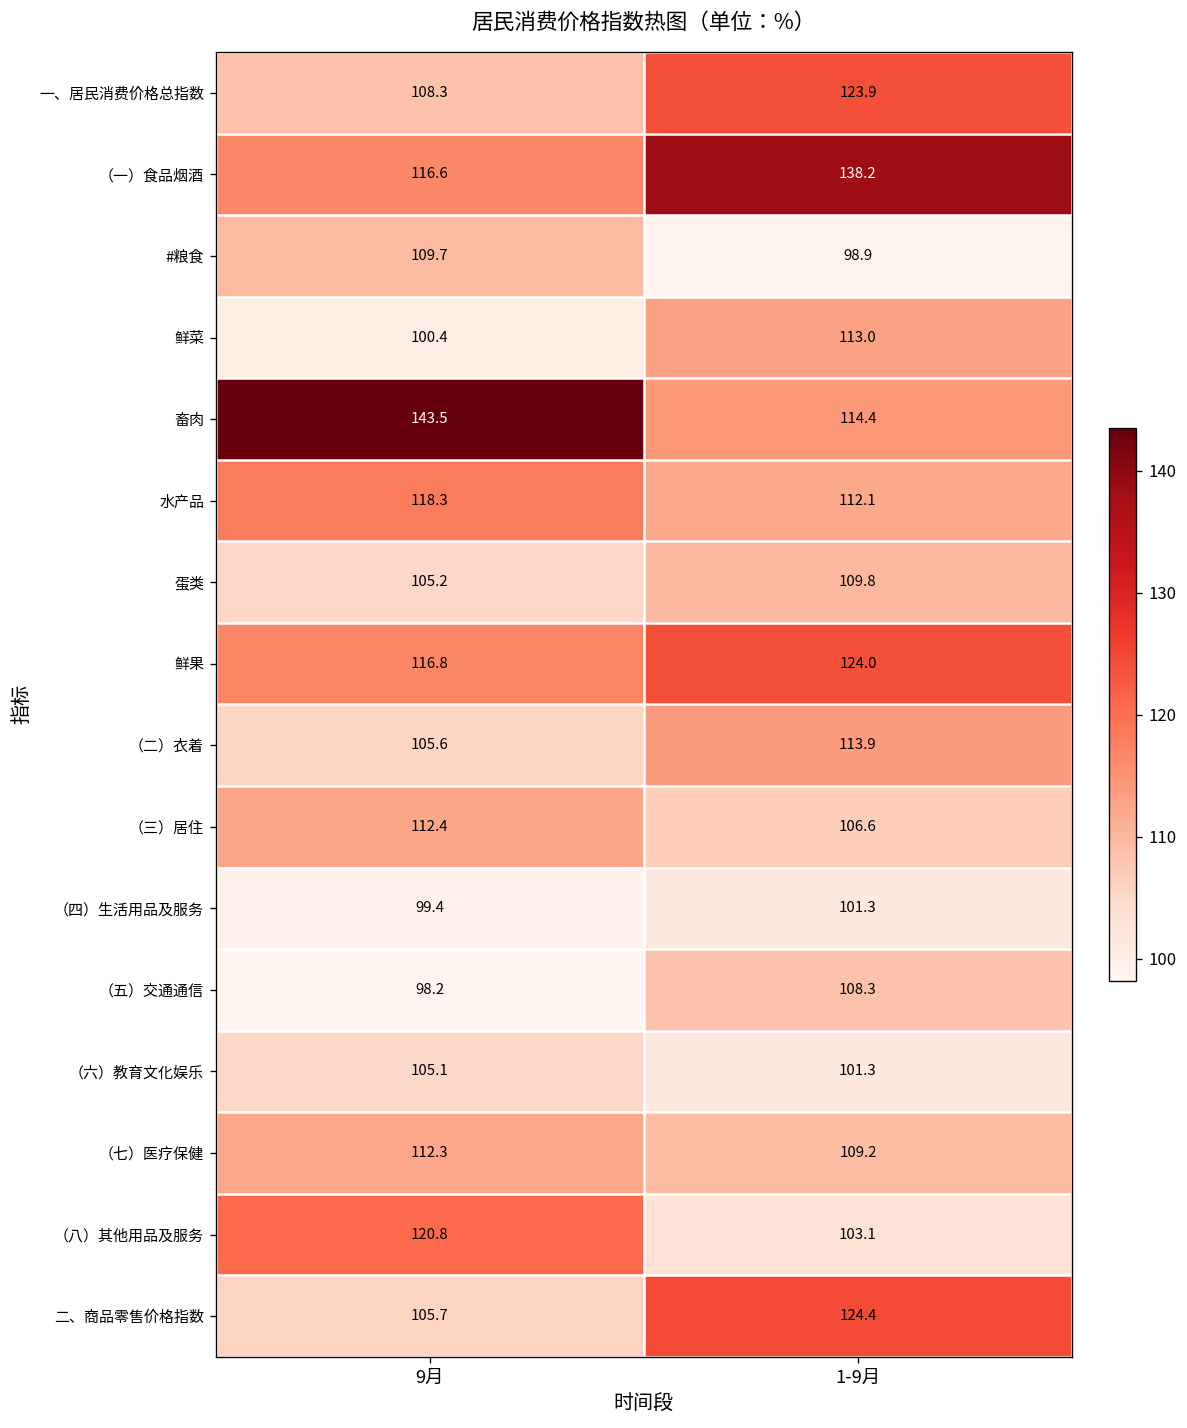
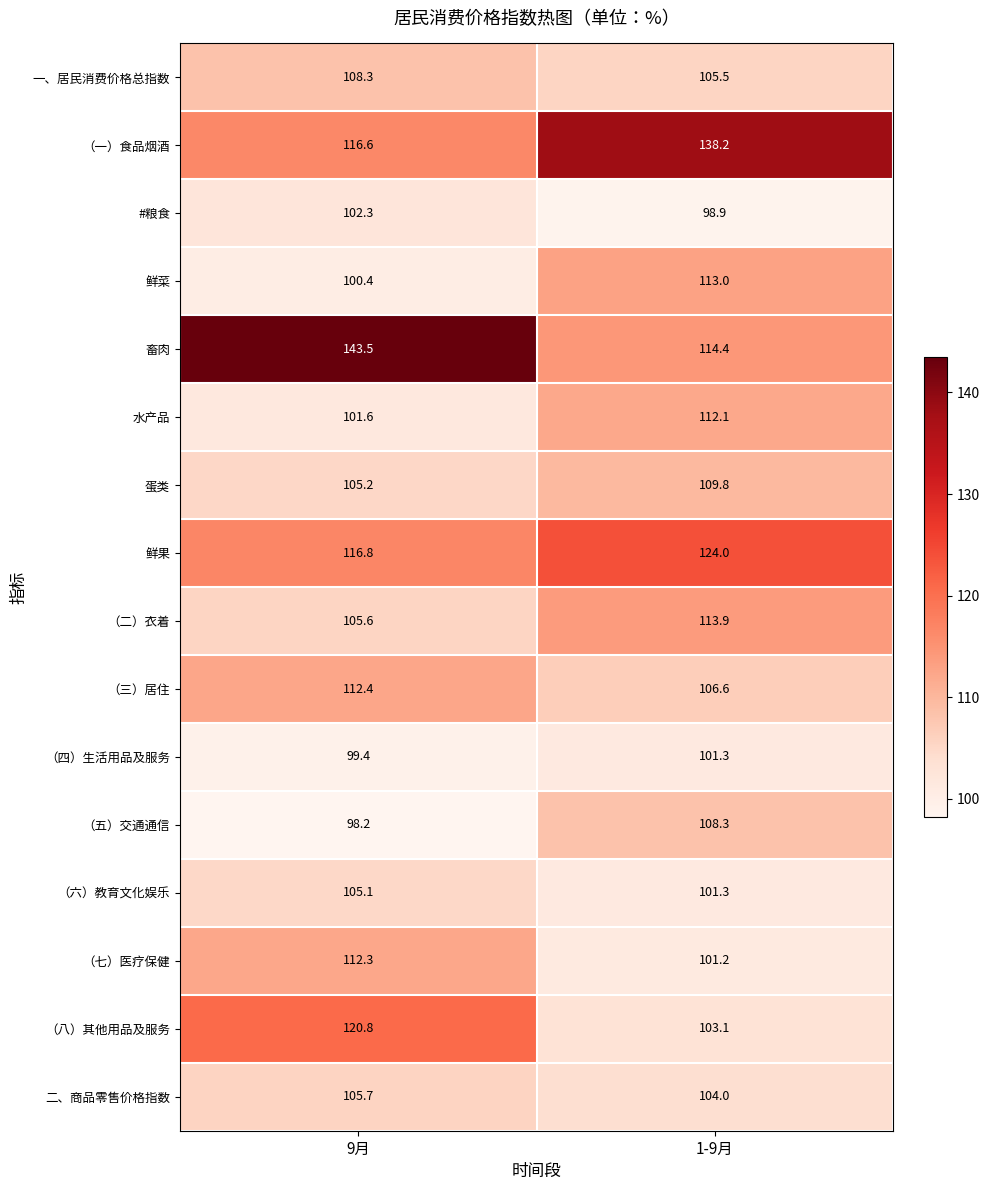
  {
    "一、居民消费价格总指数": {
      "9月": 108.3,
-     "1-9月": 123.9
+     "1-9月": 105.5
    },
    "（一）食品烟酒": {
      "9月": 116.6,
      "1-9月": 138.2
    },
    "#粮食": {
-     "9月": 109.7,
+     "9月": 102.3,
      "1-9月": 98.9
    },
    "鲜菜": {
      "9月": 100.4,
      "1-9月": 113.0
    },
    "畜肉": {
      "9月": 143.5,
      "1-9月": 114.4
    },
    "水产品": {
-     "9月": 118.3,
+     "9月": 101.6,
      "1-9月": 112.1
    },
    "蛋类": {
      "9月": 105.2,
      "1-9月": 109.8
    },
    "鲜果": {
      "9月": 116.8,
      "1-9月": 124.0
    },
    "（二）衣着": {
      "9月": 105.6,
      "1-9月": 113.9
    },
    "（三）居住": {
      "9月": 112.4,
      "1-9月": 106.6
    },
    "（四）生活用品及服务": {
      "9月": 99.4,
      "1-9月": 101.3
    },
    "（五）交通通信": {
      "9月": 98.2,
      "1-9月": 108.3
    },
    "（六）教育文化娱乐": {
      "9月": 105.1,
      "1-9月": 101.3
    },
    "（七）医疗保健": {
      "9月": 112.3,
-     "1-9月": 109.2
+     "1-9月": 101.2
    },
    "（八）其他用品及服务": {
      "9月": 120.8,
      "1-9月": 103.1
    },
    "二、商品零售价格指数": {
      "9月": 105.7,
-     "1-9月": 124.4
+     "1-9月": 104.0
    }
  }
